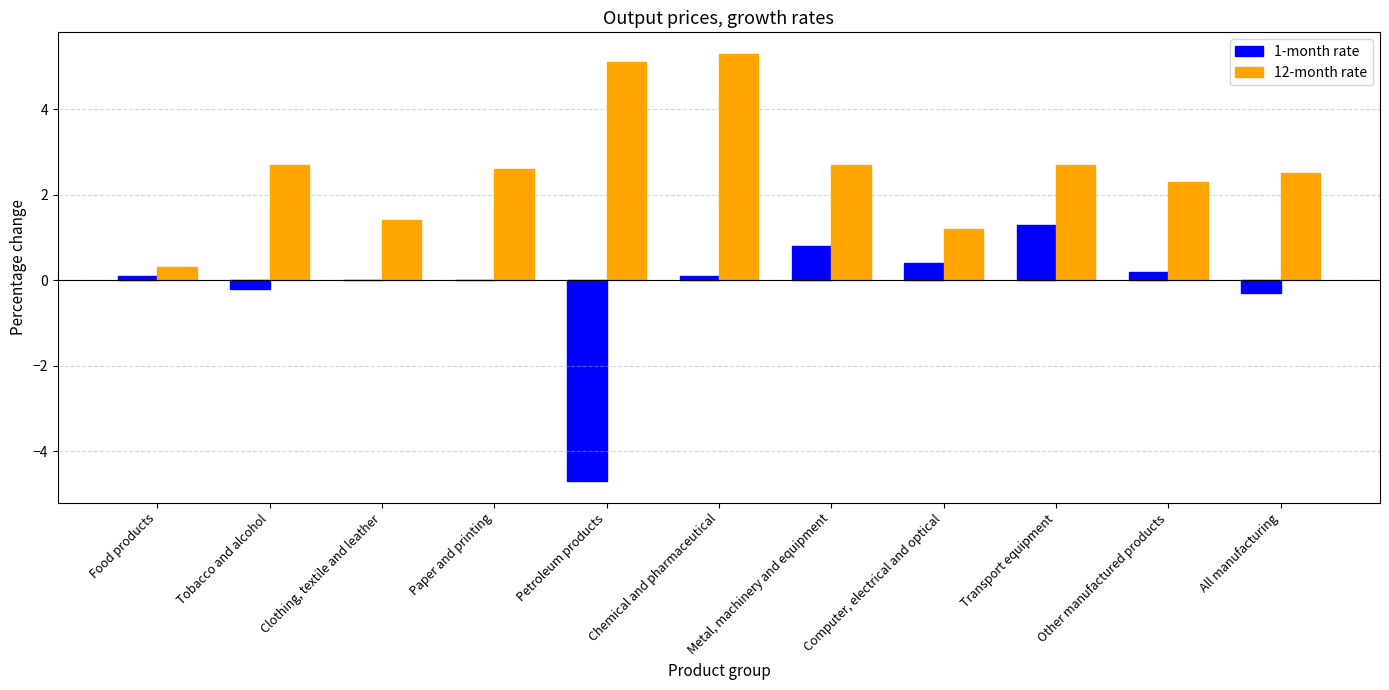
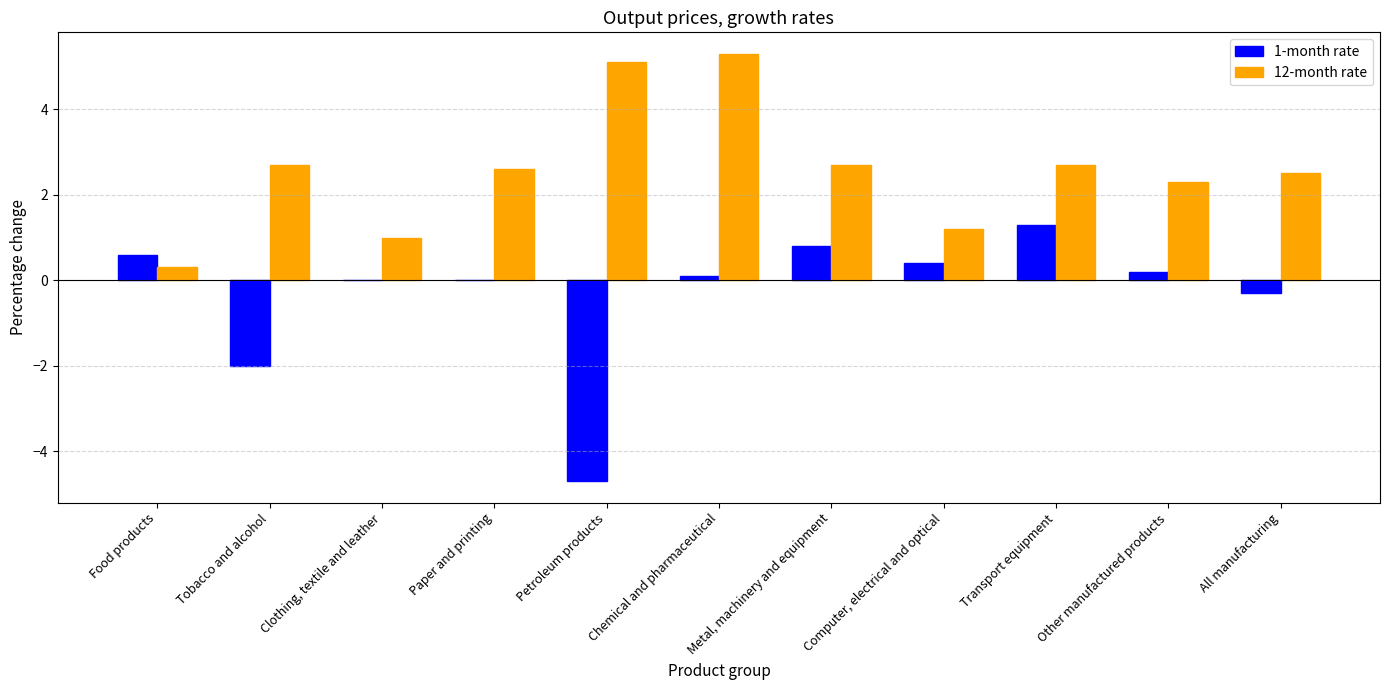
  {
    "1-month rate": {
-     "Food products": 0.1,
-     "Tobacco and alcohol": -0.2,
+     "Food products": 0.6,
+     "Tobacco and alcohol": -2.0,
      "Clothing, textile and leather": 0.0,
      "Paper and printing": 0.0,
      "Petroleum products": -4.7,
      "Chemical and pharmaceutical": 0.1,
      "Metal, machinery and equipment": 0.8,
      "Computer, electrical and optical": 0.4,
      "Transport equipment": 1.3,
      "Other manufactured products": 0.2,
      "All manufacturing": -0.3
    },
    "12-month rate": {
      "Food products": 0.3,
      "Tobacco and alcohol": 2.7,
-     "Clothing, textile and leather": 1.4,
+     "Clothing, textile and leather": 1.0,
      "Paper and printing": 2.6,
      "Petroleum products": 5.1,
      "Chemical and pharmaceutical": 5.3,
      "Metal, machinery and equipment": 2.7,
      "Computer, electrical and optical": 1.2,
      "Transport equipment": 2.7,
      "Other manufactured products": 2.3,
      "All manufacturing": 2.5
    }
  }
